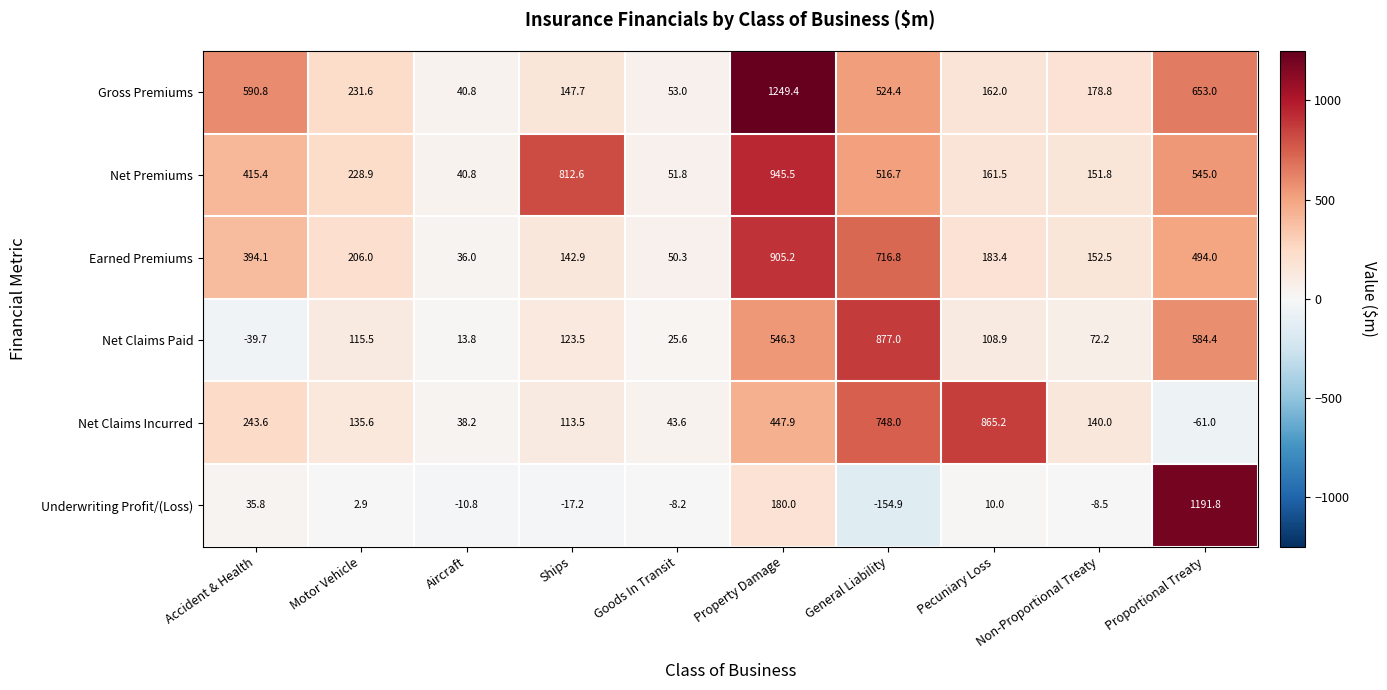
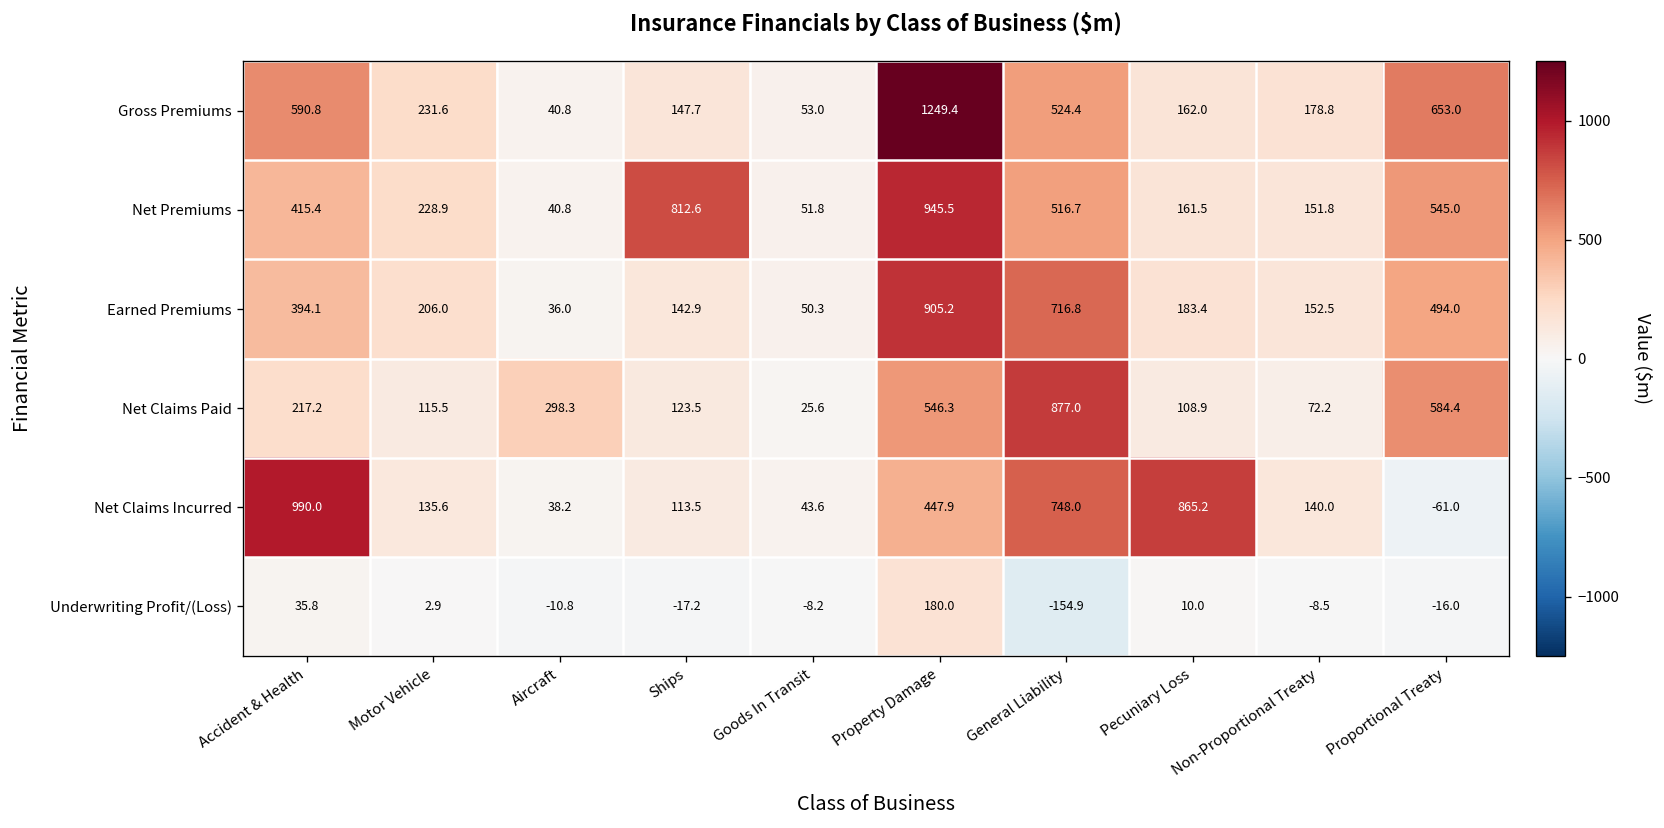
  {
    "Gross Premiums": {
      "Accident & Health": 590.8,
      "Motor Vehicle": 231.6,
      "Aircraft": 40.8,
      "Ships": 147.7,
      "Goods In Transit": 53.0,
      "Property Damage": 1249.4,
      "General Liability": 524.4,
      "Pecuniary Loss": 162.0,
      "Non-Proportional Treaty": 178.8,
      "Proportional Treaty": 653.0
    },
    "Net Premiums": {
      "Accident & Health": 415.4,
      "Motor Vehicle": 228.9,
      "Aircraft": 40.8,
      "Ships": 812.6,
      "Goods In Transit": 51.8,
      "Property Damage": 945.5,
      "General Liability": 516.7,
      "Pecuniary Loss": 161.5,
      "Non-Proportional Treaty": 151.8,
      "Proportional Treaty": 545.0
    },
    "Earned Premiums": {
      "Accident & Health": 394.1,
      "Motor Vehicle": 206.0,
      "Aircraft": 36.0,
      "Ships": 142.9,
      "Goods In Transit": 50.3,
      "Property Damage": 905.2,
      "General Liability": 716.8,
      "Pecuniary Loss": 183.4,
      "Non-Proportional Treaty": 152.5,
      "Proportional Treaty": 494.0
    },
    "Net Claims Paid": {
-     "Accident & Health": -39.7,
+     "Accident & Health": 217.2,
      "Motor Vehicle": 115.5,
-     "Aircraft": 13.8,
+     "Aircraft": 298.3,
      "Ships": 123.5,
      "Goods In Transit": 25.6,
      "Property Damage": 546.3,
      "General Liability": 877.0,
      "Pecuniary Loss": 108.9,
      "Non-Proportional Treaty": 72.2,
      "Proportional Treaty": 584.4
    },
    "Net Claims Incurred": {
-     "Accident & Health": 243.6,
+     "Accident & Health": 990.0,
      "Motor Vehicle": 135.6,
      "Aircraft": 38.2,
      "Ships": 113.5,
      "Goods In Transit": 43.6,
      "Property Damage": 447.9,
      "General Liability": 748.0,
      "Pecuniary Loss": 865.2,
      "Non-Proportional Treaty": 140.0,
      "Proportional Treaty": -61.0
    },
    "Underwriting Profit/(Loss)": {
      "Accident & Health": 35.8,
      "Motor Vehicle": 2.9,
      "Aircraft": -10.8,
      "Ships": -17.2,
      "Goods In Transit": -8.2,
      "Property Damage": 180.0,
      "General Liability": -154.9,
      "Pecuniary Loss": 10.0,
      "Non-Proportional Treaty": -8.5,
-     "Proportional Treaty": 1191.8
+     "Proportional Treaty": -16.0
    }
  }
